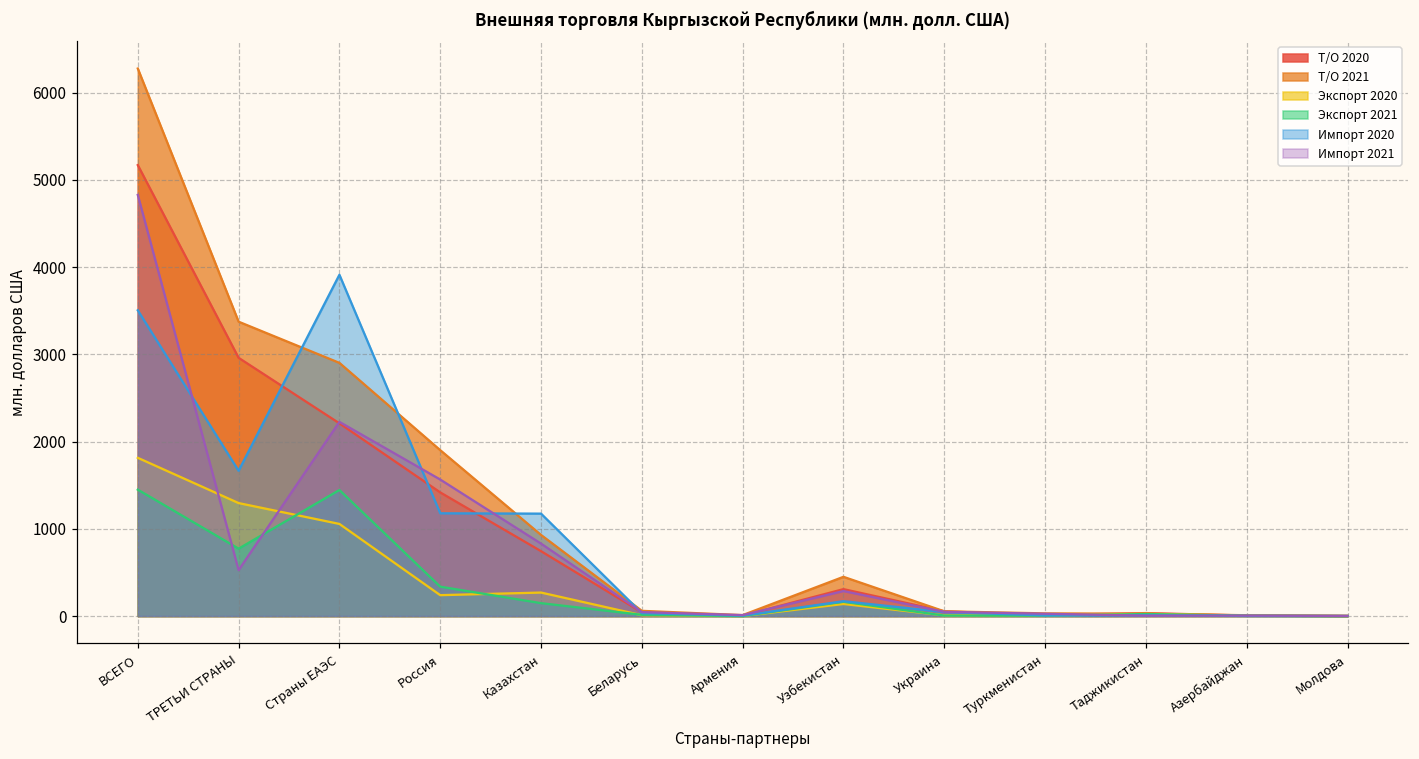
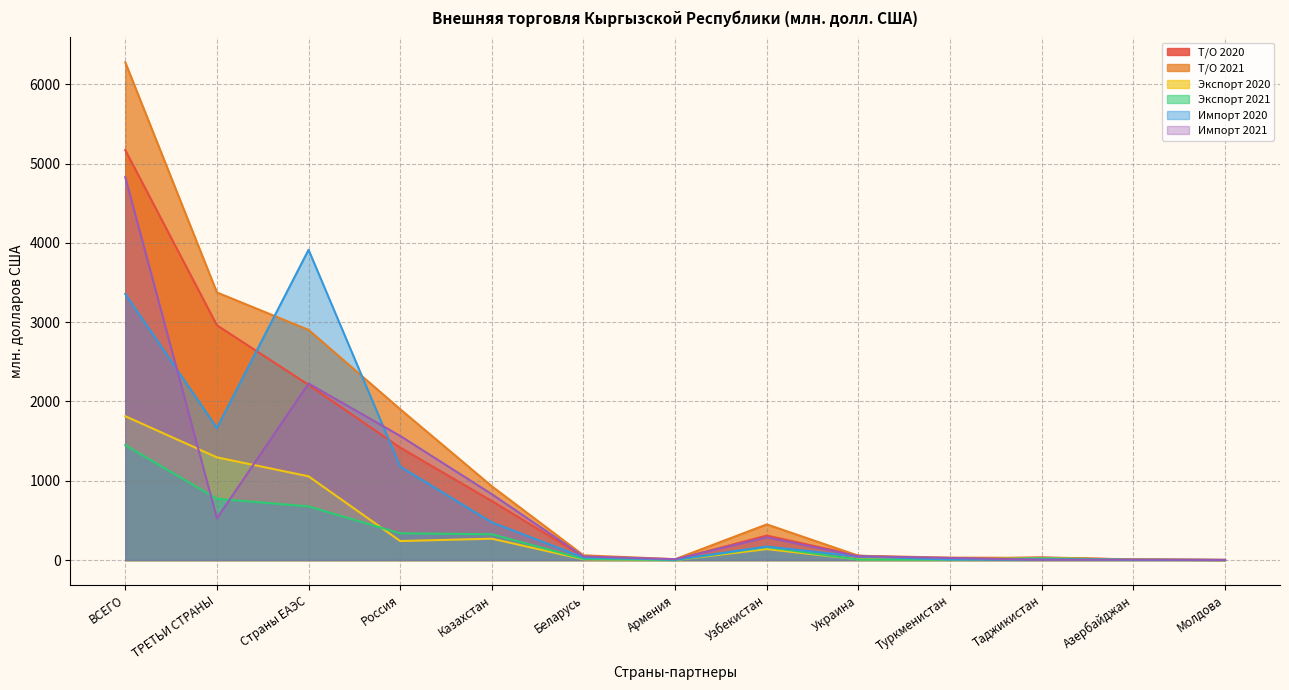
  {
    "Экспорт 2020": {
      "ВСЕГО": 1800,
      "ТРЕТЬИ СТРАНЫ": 1300,
      "Страны ЕАЭС": 1100,
      "Россия": 200,
      "Казахстан": 300
    },
    "Экспорт 2021": {
      "ВСЕГО": 1400,
      "ТРЕТЬИ СТРАНЫ": 800,
-     "Страны ЕАЭС": 1400,
+     "Страны ЕАЭС": 700,
      "Россия": 300,
-     "Казахстан": 100
+     "Казахстан": 300
    },
    "Импорт 2020": {
-     "ВСЕГО": 3500,
+     "ВСЕГО": 3400,
      "ТРЕТЬИ СТРАНЫ": 1700,
      "Страны ЕАЭС": 3900,
      "Россия": 1200,
-     "Казахстан": 1200
+     "Казахстан": 500
    },
    "Импорт 2021": {
      "ВСЕГО": 4800,
      "ТРЕТЬИ СТРАНЫ": 500,
      "Россия": 1600,
      "Казахстан": 800
    }
  }
